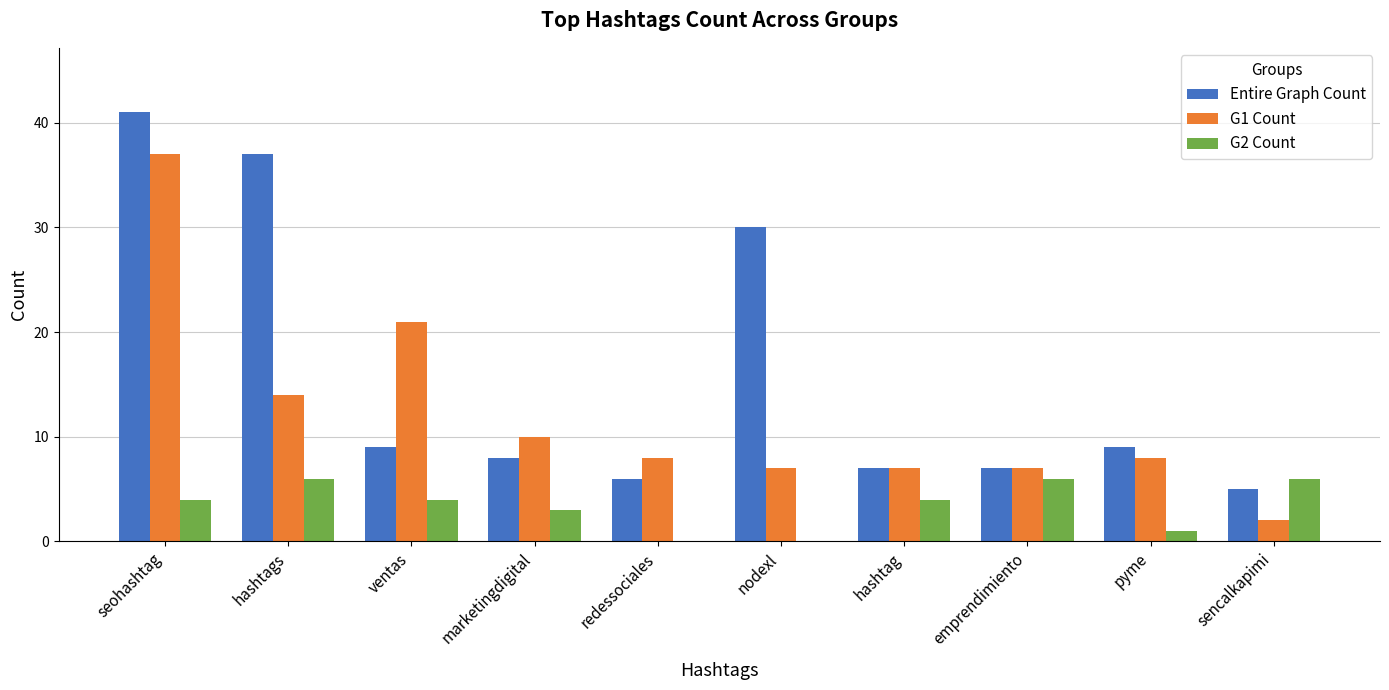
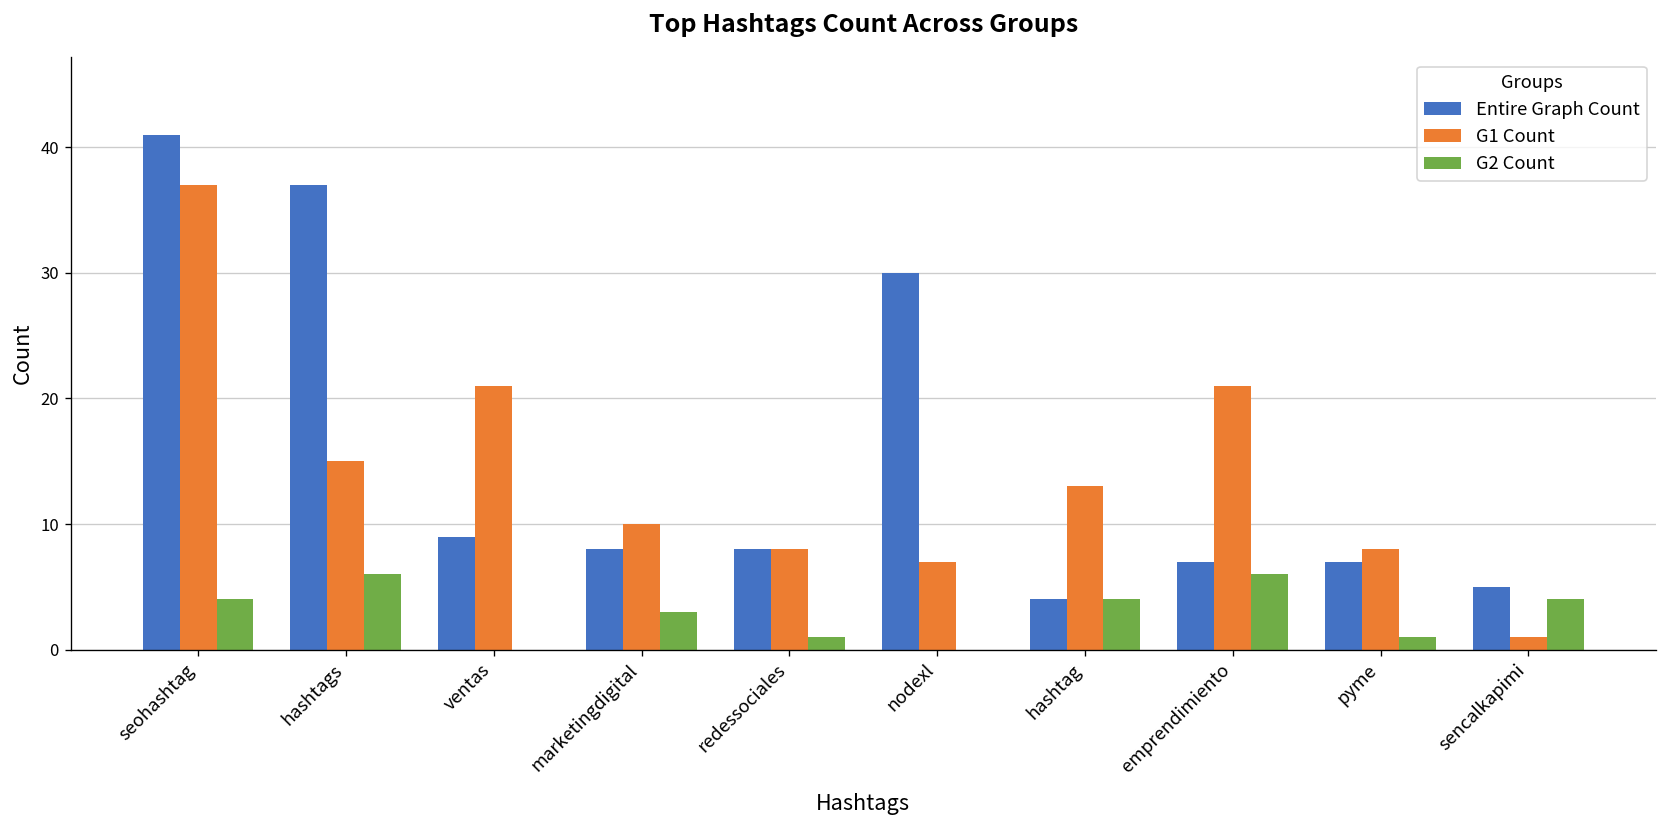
  {
    "Entire Graph Count": {
      "seohashtag": 41,
      "hashtags": 37,
      "ventas": 9,
      "marketingdigital": 8,
-     "redessociales": 6,
+     "redessociales": 8,
      "nodexl": 30,
-     "hashtag": 7,
+     "hashtag": 4,
      "emprendimiento": 7,
-     "pyme": 9,
+     "pyme": 7,
      "sencalkapimi": 5
    },
    "G1 Count": {
      "seohashtag": 37,
-     "hashtags": 14,
+     "hashtags": 15,
      "ventas": 21,
      "marketingdigital": 10,
      "redessociales": 8,
      "nodexl": 7,
-     "hashtag": 7,
-     "emprendimiento": 7,
+     "hashtag": 13,
+     "emprendimiento": 21,
      "pyme": 8,
-     "sencalkapimi": 2
+     "sencalkapimi": 1
    },
    "G2 Count": {
      "seohashtag": 4,
      "hashtags": 6,
-     "ventas": 4,
+     "ventas": 0,
      "marketingdigital": 3,
-     "redessociales": 0,
+     "redessociales": 1,
      "nodexl": 0,
      "hashtag": 4,
      "emprendimiento": 6,
      "pyme": 1,
-     "sencalkapimi": 6
+     "sencalkapimi": 4
    }
  }
